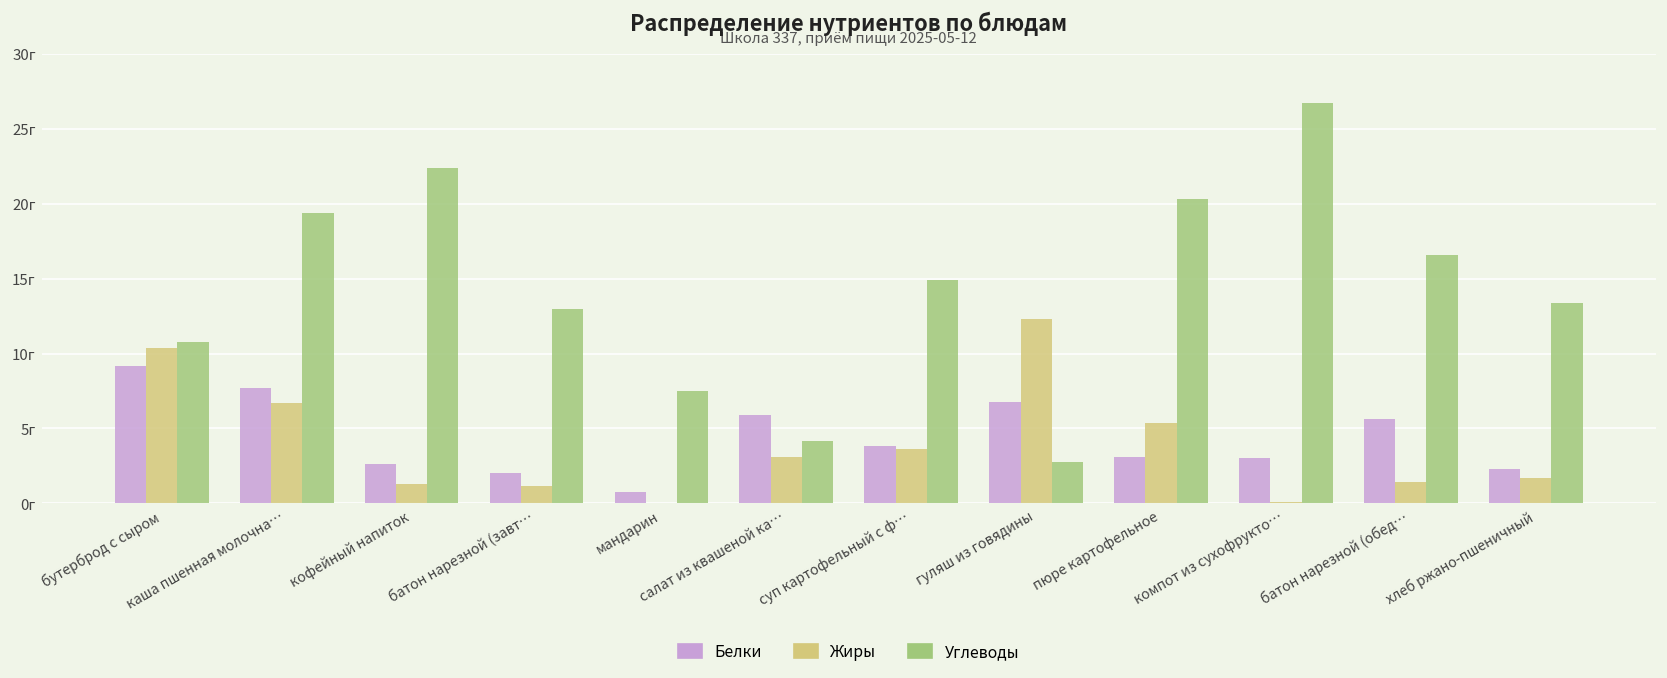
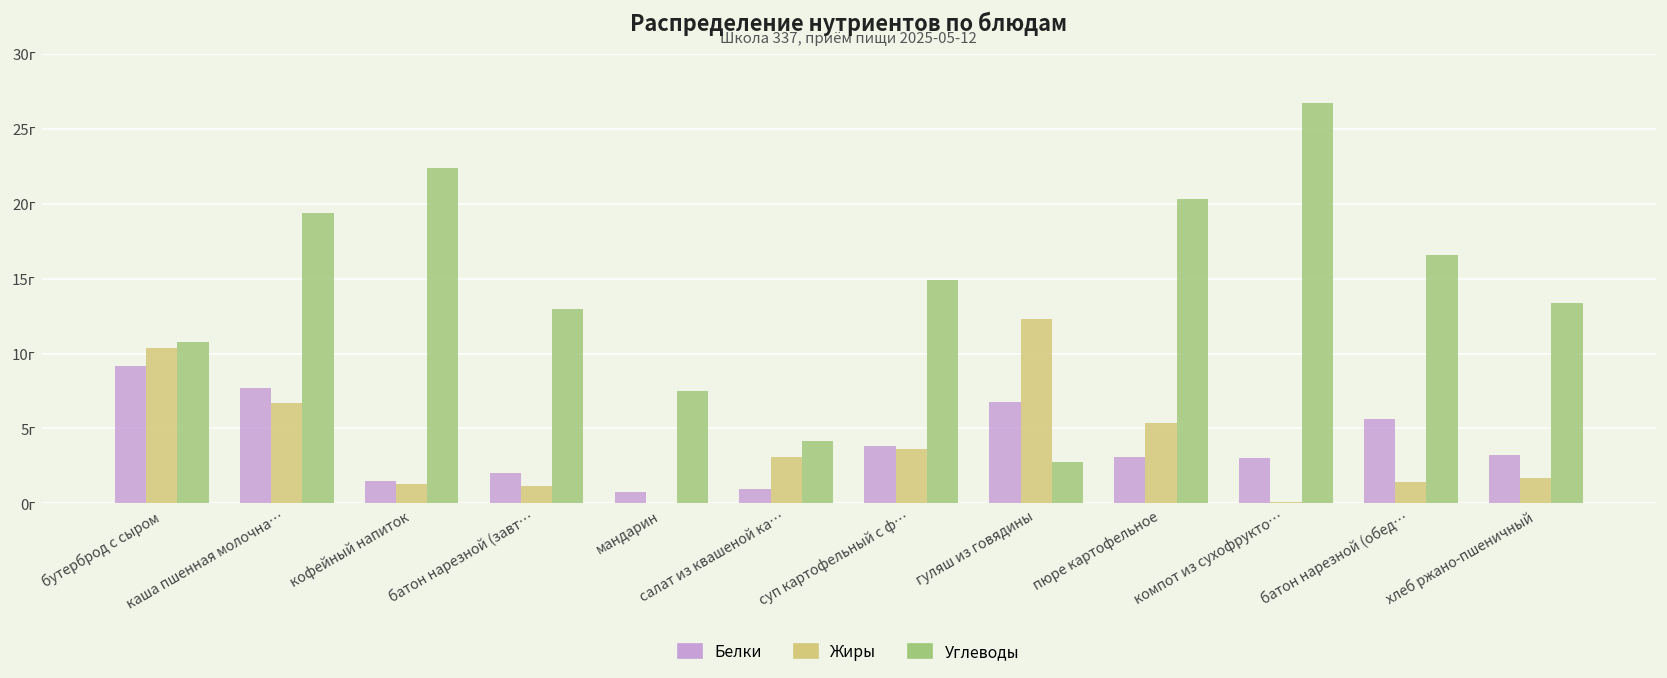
  {
    "Белки": {
      "бутерброд с сыром": "9.2г",
      "каша пшенная молочна…": "7.7г",
-     "кофейный напиток": "2.6г",
+     "кофейный напиток": "1.5г",
      "батон нарезной (завт…": "2.0г",
      "мандарин": "0.8г",
-     "салат из квашеной ка…": "5.9г",
+     "салат из квашеной ка…": "1.0г",
      "суп картофельный с ф…": "3.8г",
      "гуляш из говядины": "6.8г",
      "пюре картофельное": "3.1г",
      "компот из сухофрукто…": "3.0г",
      "батон нарезной (обед…": "5.7г",
-     "хлеб ржано-пшеничный": "2.3г"
+     "хлеб ржано-пшеничный": "3.2г"
    }
  }
